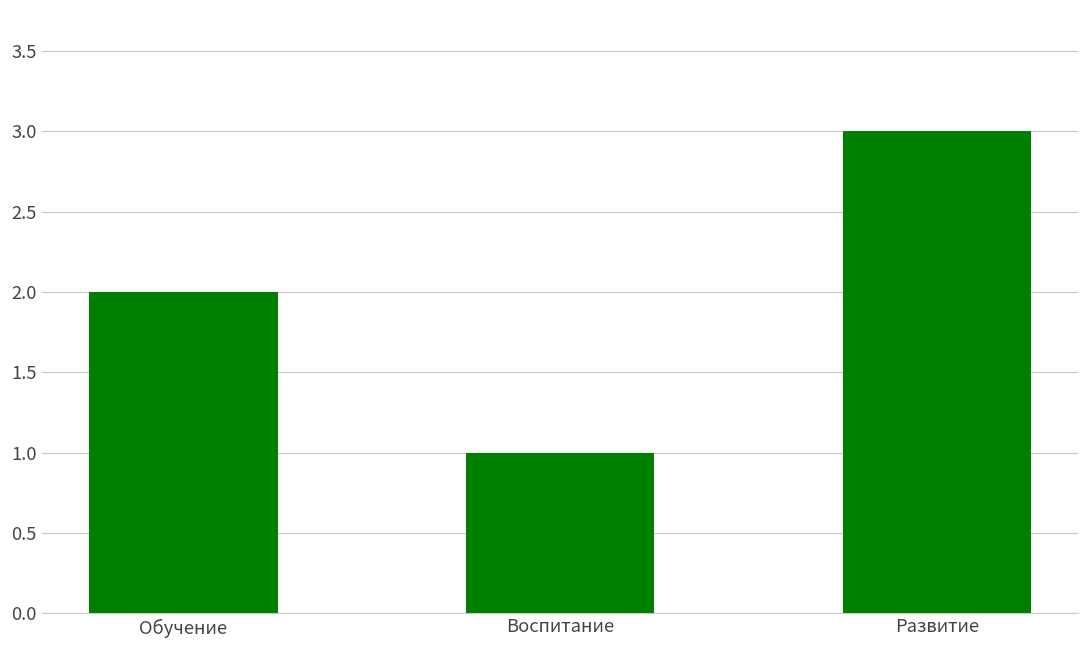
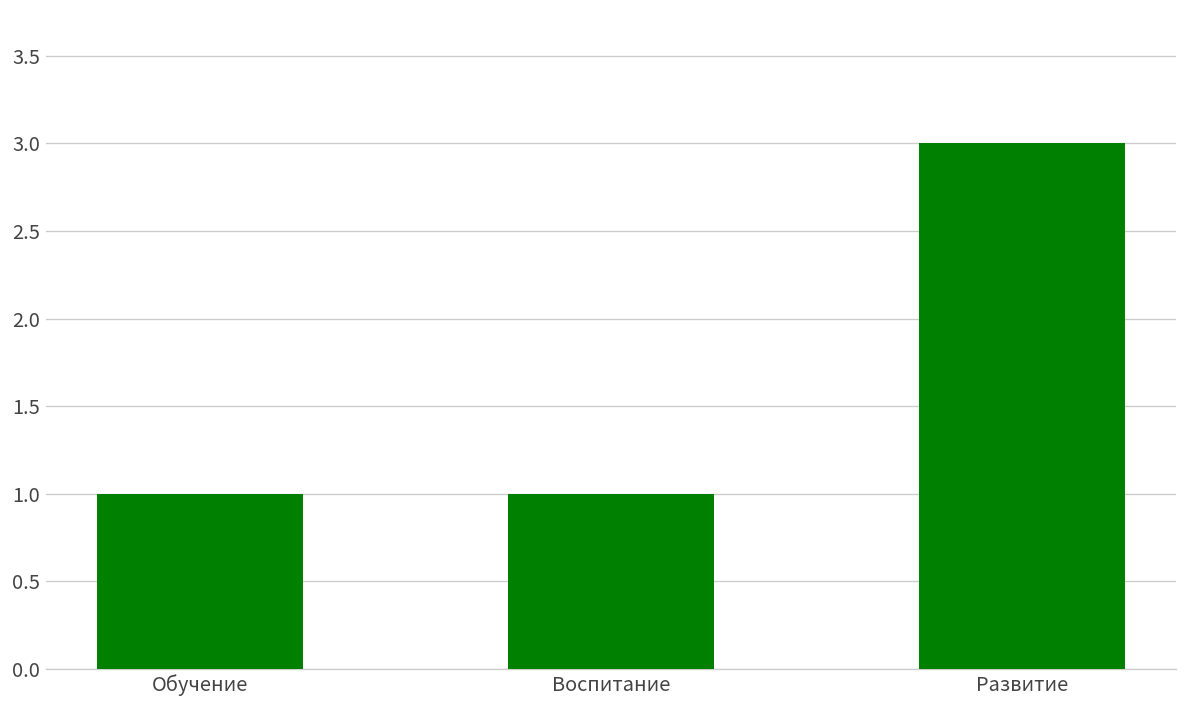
  {
-   "Обучение": 2,
+   "Обучение": 1,
    "Воспитание": 1,
    "Развитие": 3
  }
